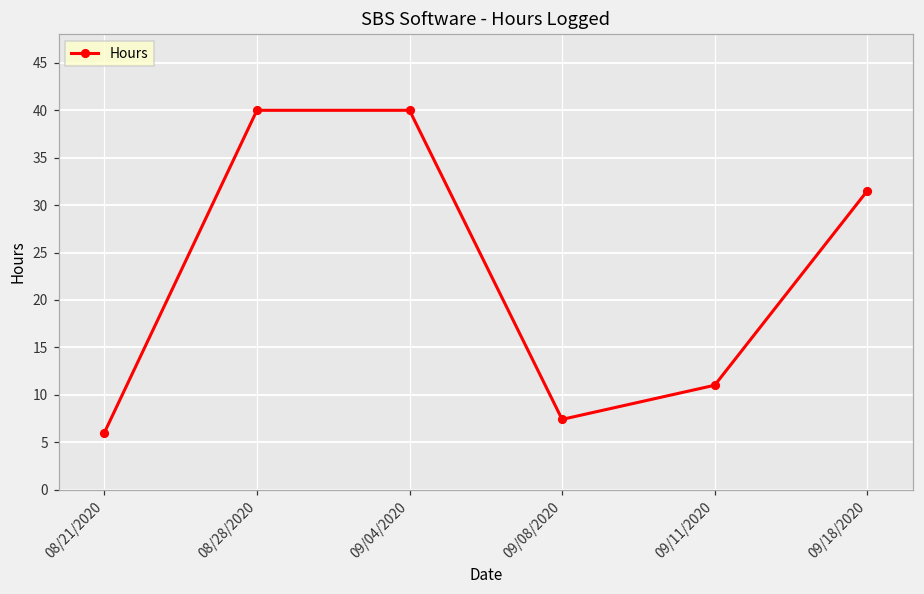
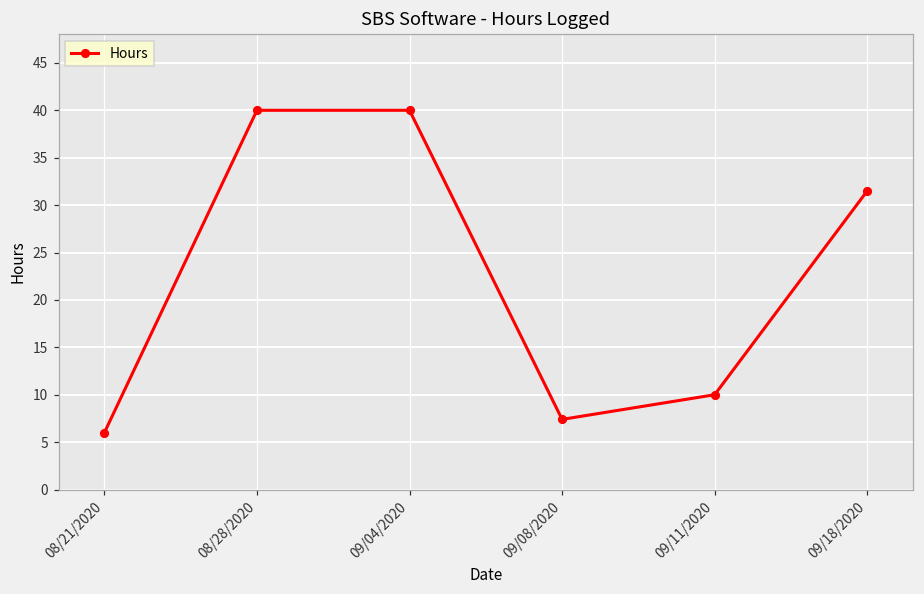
  {
    "08/21/2020": 6,
    "08/28/2020": 40,
    "09/04/2020": 40,
    "09/08/2020": 7,
-   "09/11/2020": 11,
+   "09/11/2020": 10,
    "09/18/2020": 32
  }
